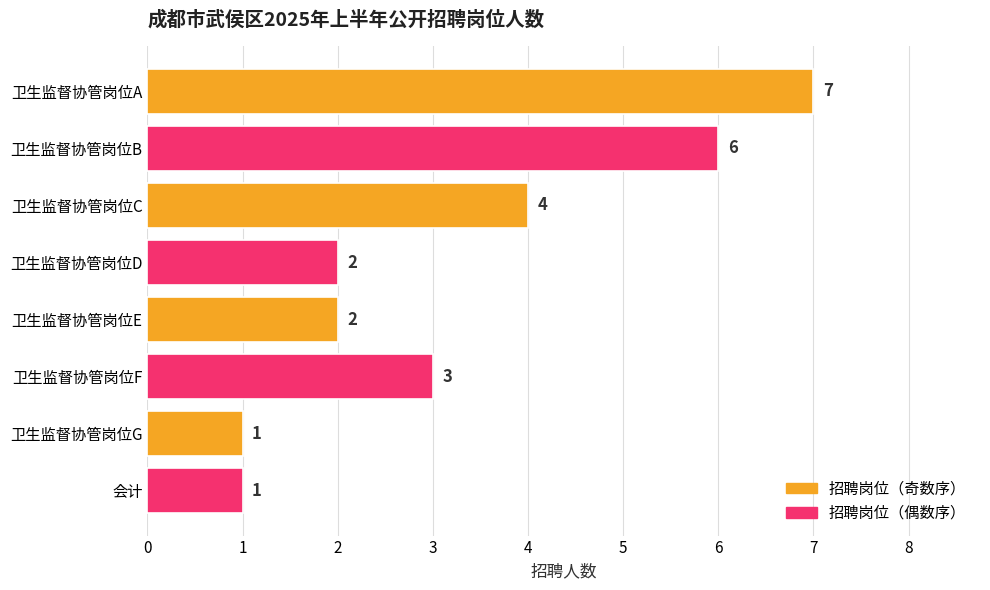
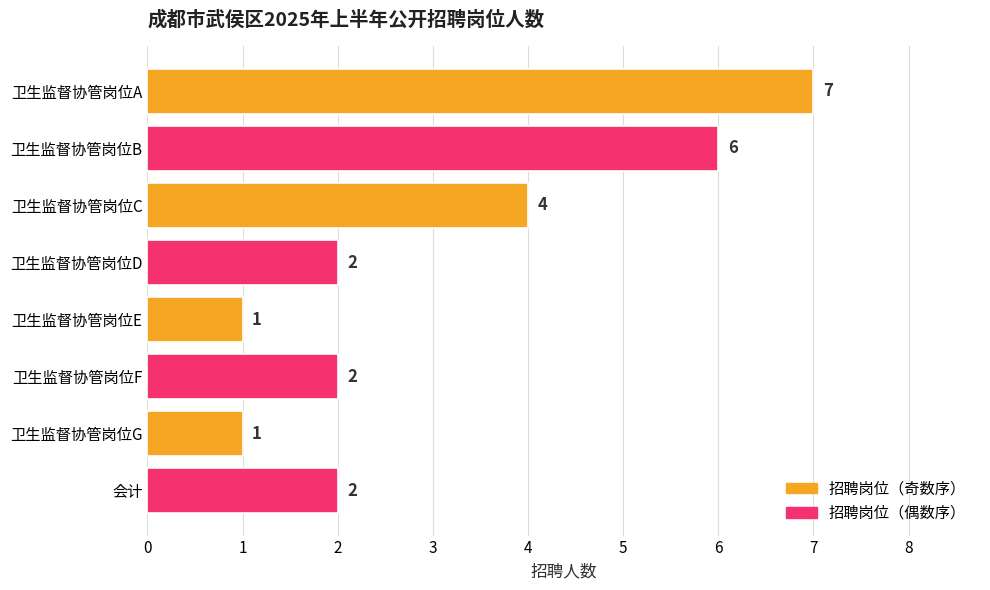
  {
    "卫生监督协管岗位A": 7,
    "卫生监督协管岗位B": 6,
    "卫生监督协管岗位C": 4,
    "卫生监督协管岗位D": 2,
-   "卫生监督协管岗位E": 2,
-   "卫生监督协管岗位F": 3,
+   "卫生监督协管岗位E": 1,
+   "卫生监督协管岗位F": 2,
    "卫生监督协管岗位G": 1,
-   "会计": 1
+   "会计": 2
  }
